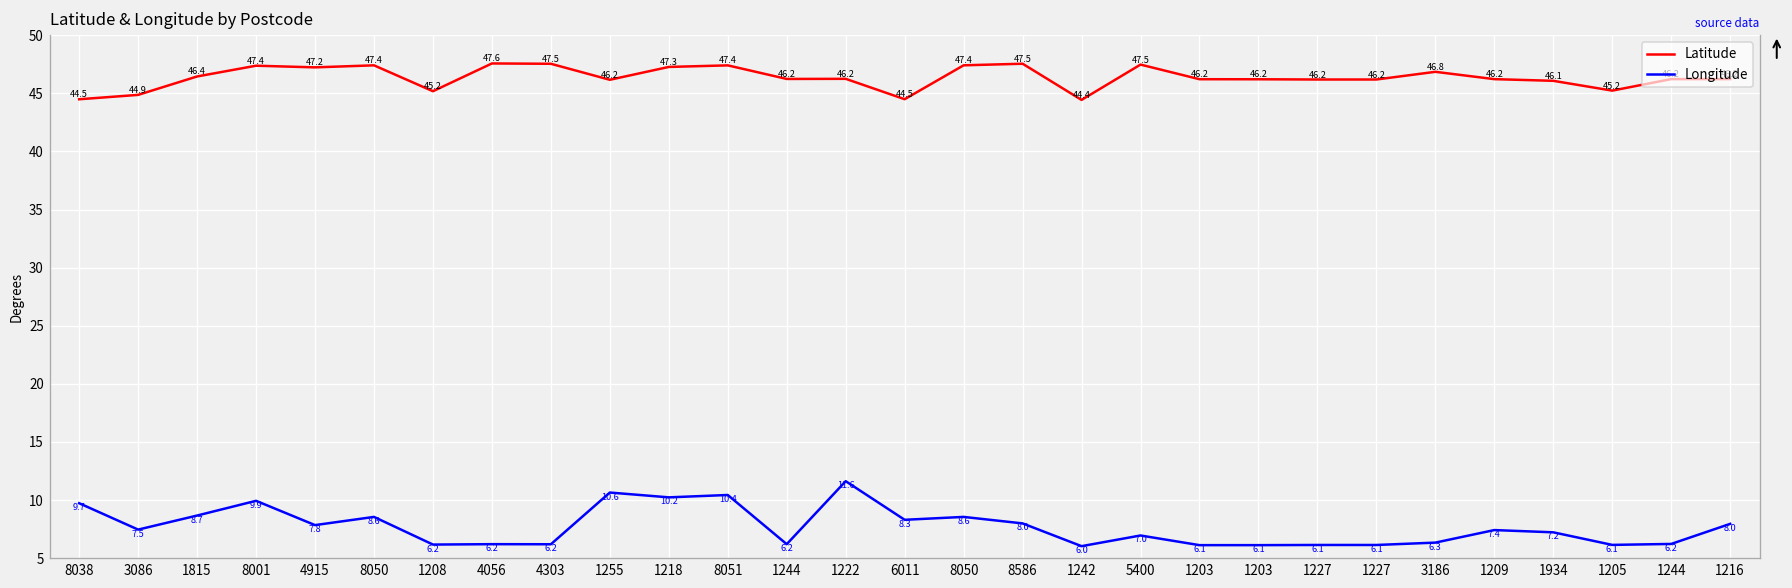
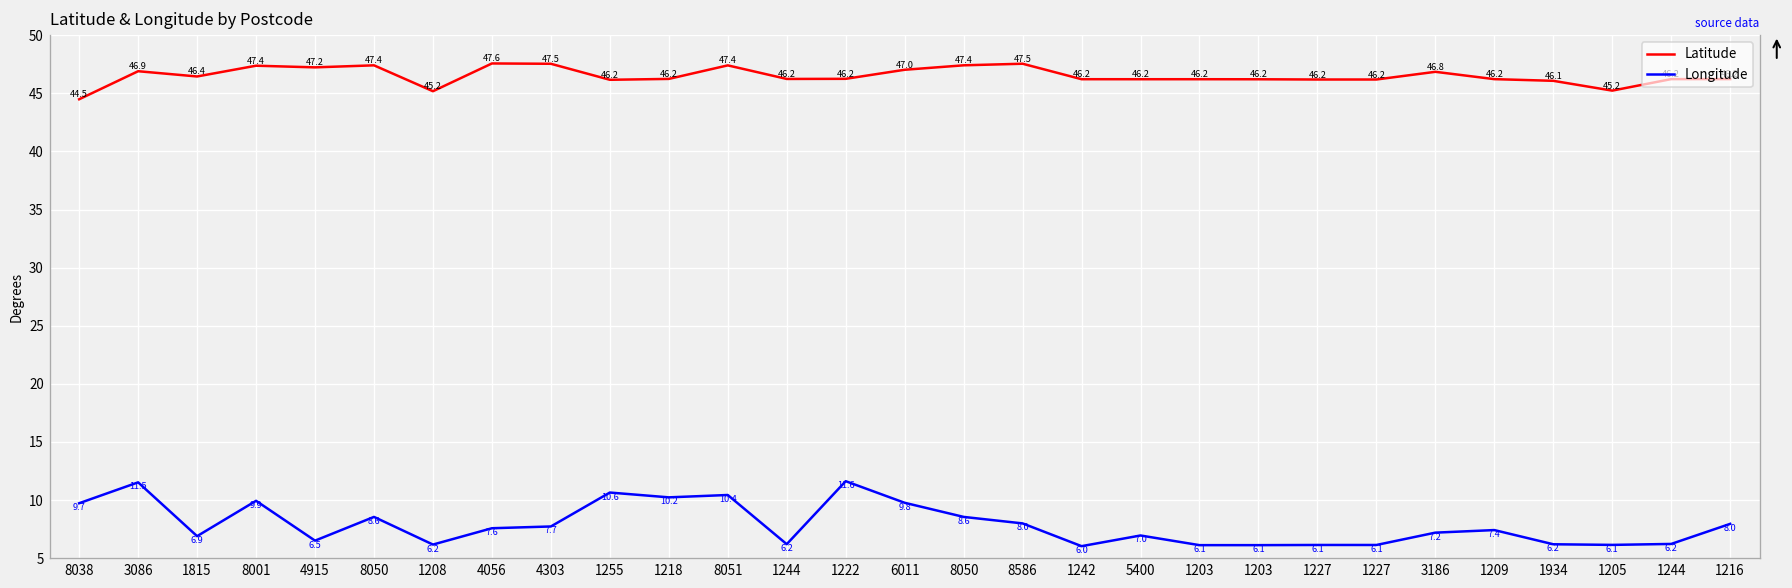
  {
    "Latitude": {
      "8038": 44.5,
-     "3086": 44.9,
+     "3086": 46.9,
      "1815": 46.4,
      "8001": 47.4,
      "4915": 47.2,
      "1208": 45.2,
      "4056": 47.6,
      "4303": 47.5,
      "1255": 46.2,
-     "1218": 47.3,
+     "1218": 46.2,
      "8051": 47.4,
      "1222": 46.2,
-     "6011": 44.5,
+     "6011": 47.0,
      "8586": 47.5,
-     "1242": 44.4,
-     "5400": 47.5,
+     "1242": 46.2,
+     "5400": 46.2,
      "3186": 46.8,
      "1209": 46.2,
      "1934": 46.1,
      "1205": 45.2
    },
    "Longitude": {
      "8038": 9.7,
-     "3086": 7.5,
-     "1815": 8.7,
+     "3086": 11.5,
+     "1815": 6.9,
      "8001": 9.9,
-     "4915": 7.8,
+     "4915": 6.5,
      "1208": 6.2,
-     "4056": 6.2,
-     "4303": 6.2,
+     "4056": 7.6,
+     "4303": 7.7,
      "1255": 10.6,
      "1218": 10.2,
      "8051": 10.4,
      "1222": 11.6,
-     "6011": 8.3,
+     "6011": 9.8,
      "8586": 8.0,
      "1242": 6.0,
      "5400": 7.0,
-     "3186": 6.3,
+     "3186": 7.2,
      "1209": 7.4,
-     "1934": 7.2,
+     "1934": 6.2,
      "1205": 6.1,
      "1216": 8.0
    }
  }
